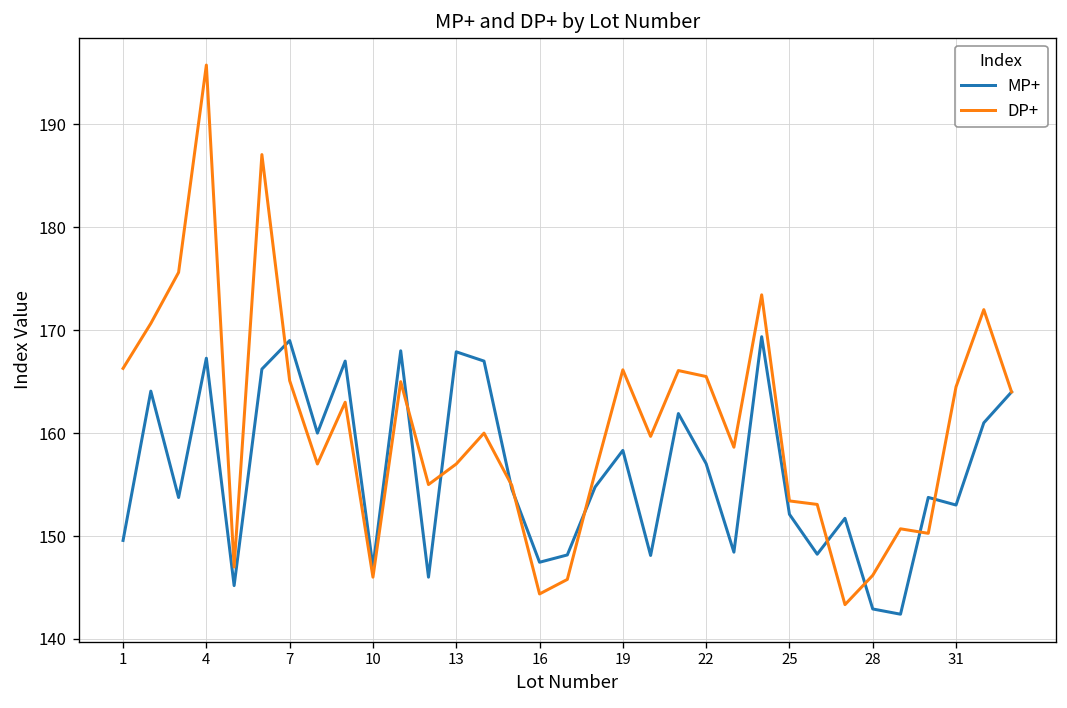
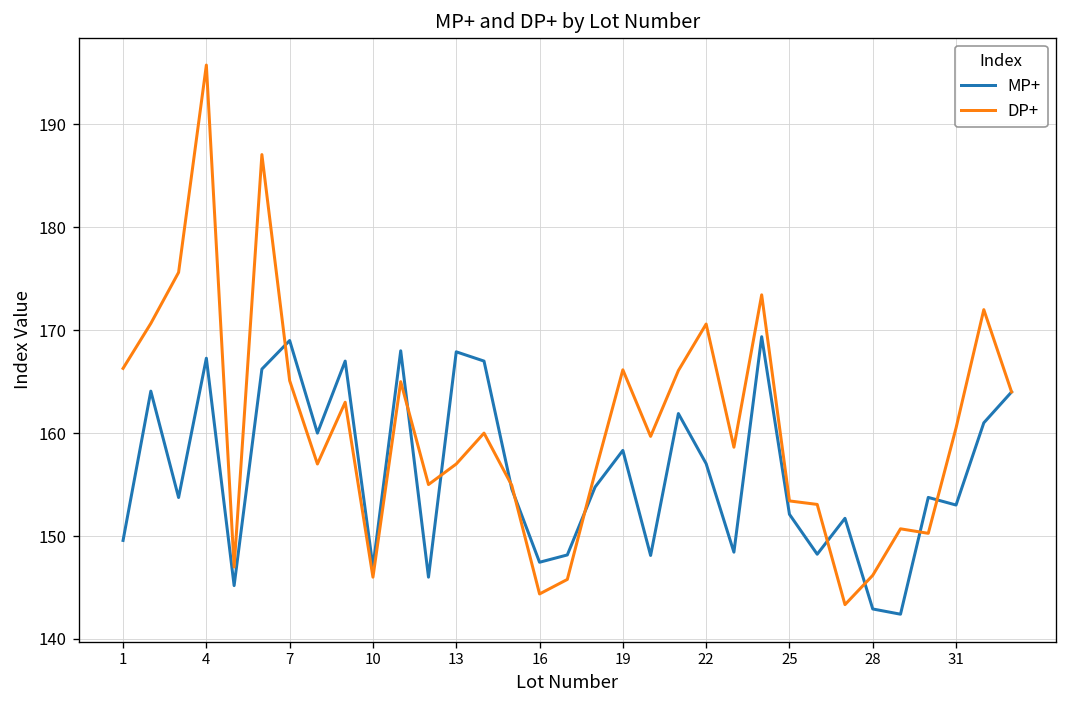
  {
    "MP+": {
      "1": 150,
      "4": 167,
      "7": 169,
      "10": 147,
      "13": 168,
      "16": 147,
      "19": 158,
      "22": 157,
      "25": 152,
      "28": 143,
      "31": 153
    },
    "DP+": {
      "1": 166,
      "4": 196,
      "7": 165,
      "10": 146,
      "13": 157,
      "16": 144,
      "19": 166,
-     "22": 166,
+     "22": 171,
      "25": 153,
      "28": 146,
-     "31": 165
+     "31": 161
    }
  }
